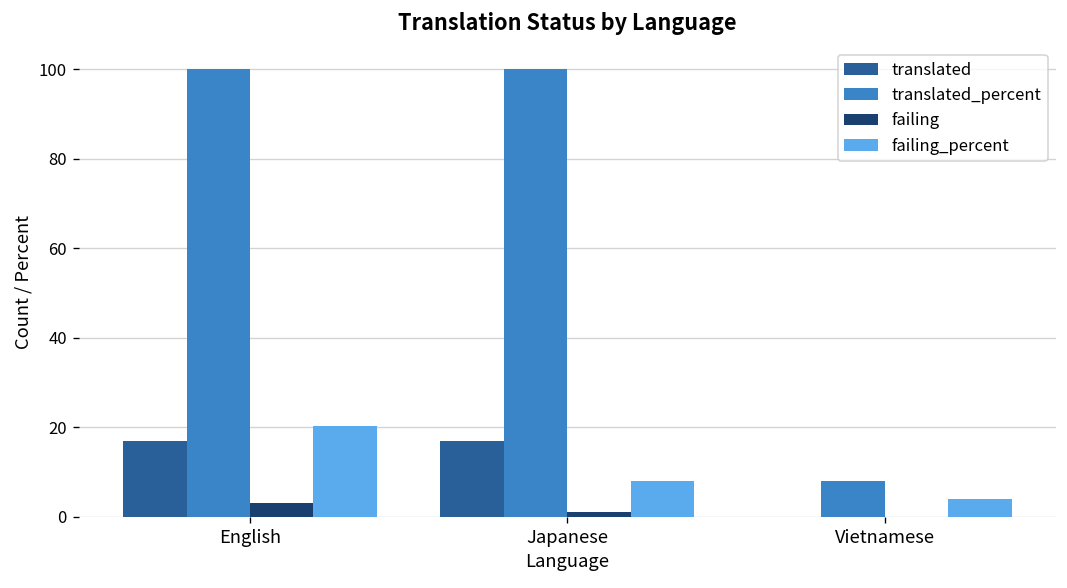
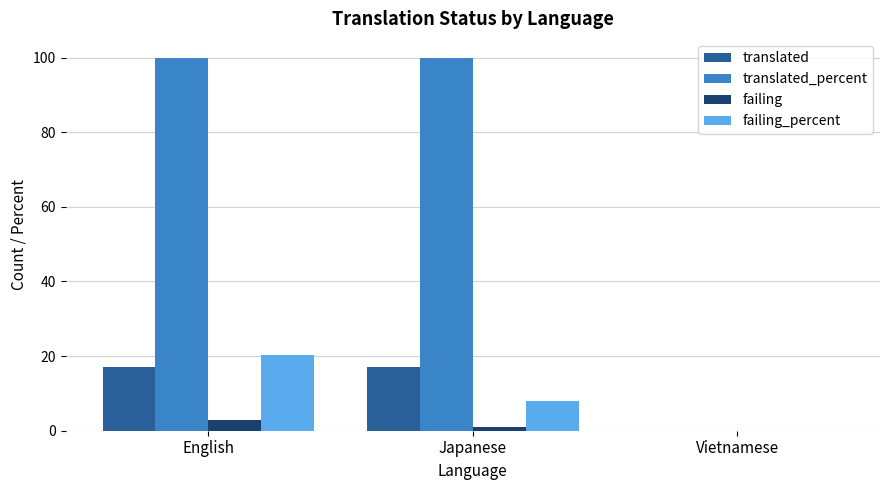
  {
    "translated_percent": {
      "English": 100,
      "Japanese": 100,
-     "Vietnamese": 8
+     "Vietnamese": 0
    },
    "failing_percent": {
      "English": 20,
      "Japanese": 8,
-     "Vietnamese": 4
+     "Vietnamese": 0
    }
  }
